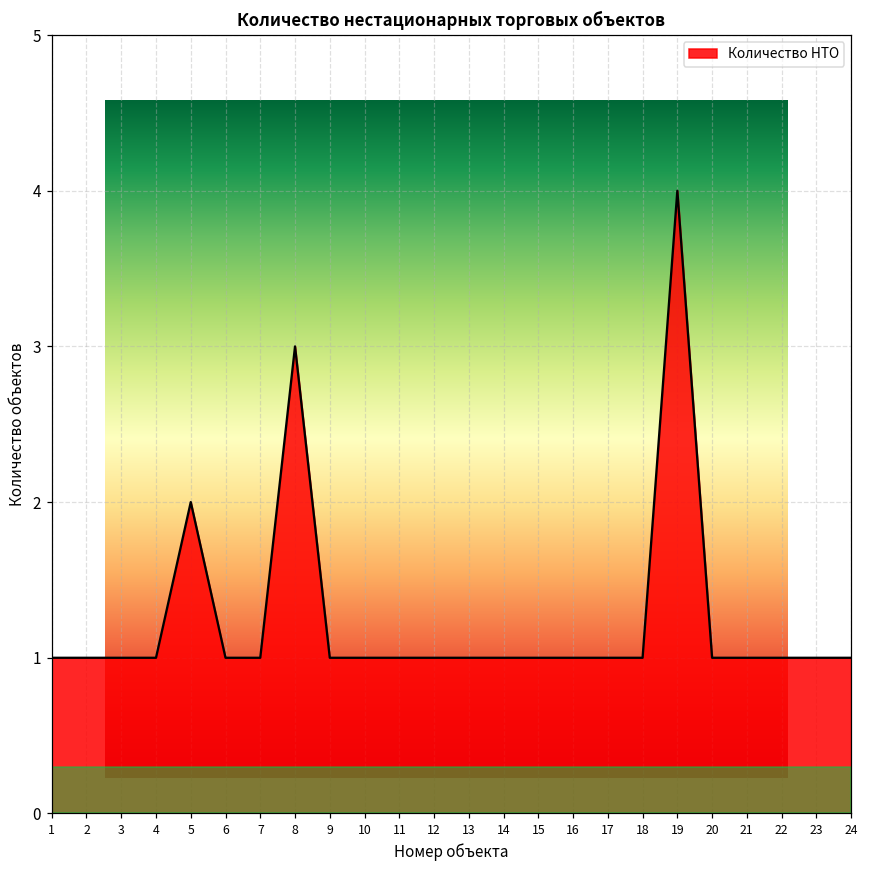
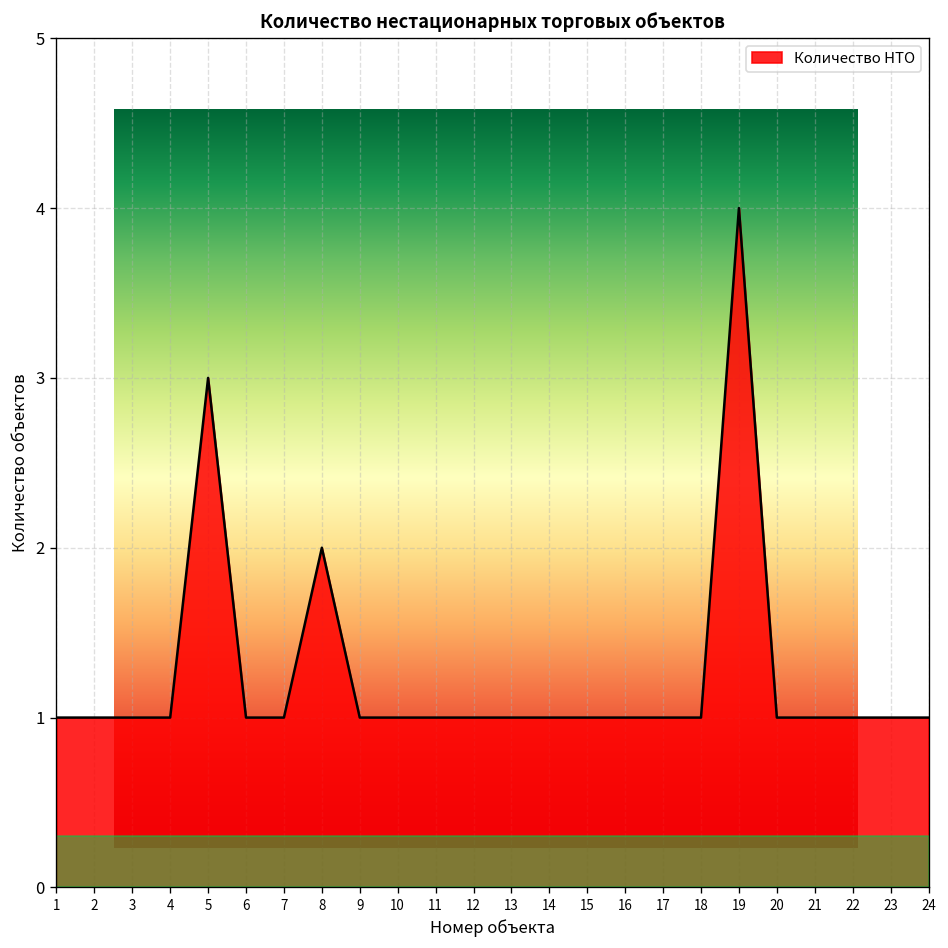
  {
    "Количество нестационарных торговых объектов": {
      "1": 1,
      "2": 1,
      "3": 1,
      "4": 1,
-     "5": 2,
+     "5": 3,
      "6": 1,
      "7": 1,
-     "8": 3,
+     "8": 2,
      "9": 1,
      "10": 1,
      "11": 1,
      "12": 1,
      "13": 1,
      "14": 1,
      "15": 1,
      "16": 1,
      "17": 1,
      "18": 1,
      "19": 4,
      "20": 1,
      "21": 1,
      "22": 1,
      "23": 1,
      "24": 1
    }
  }
